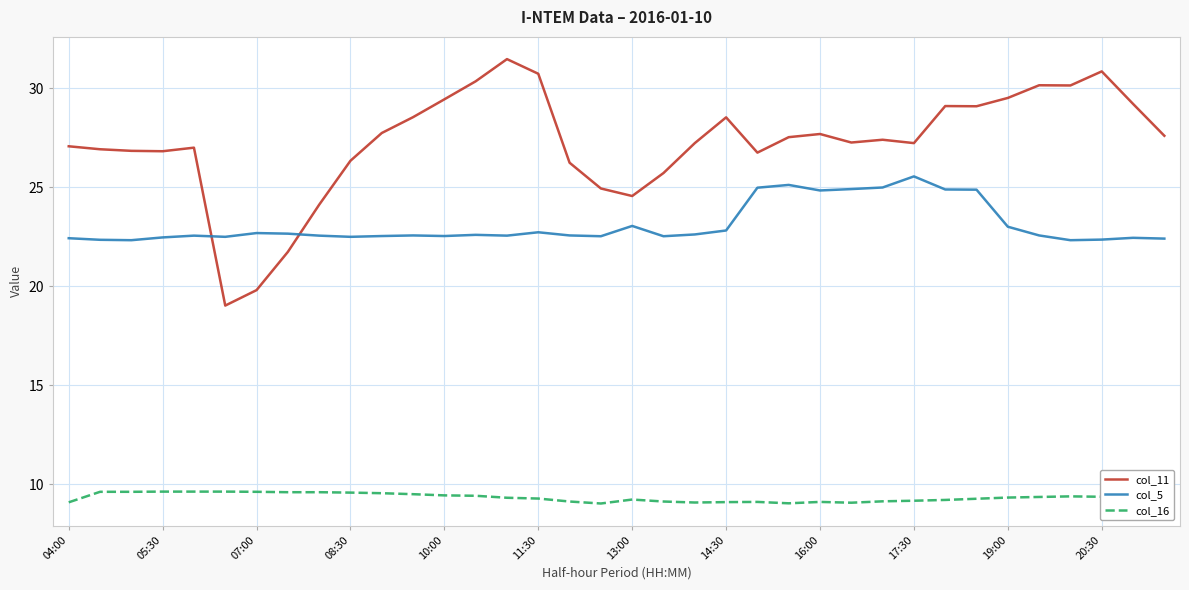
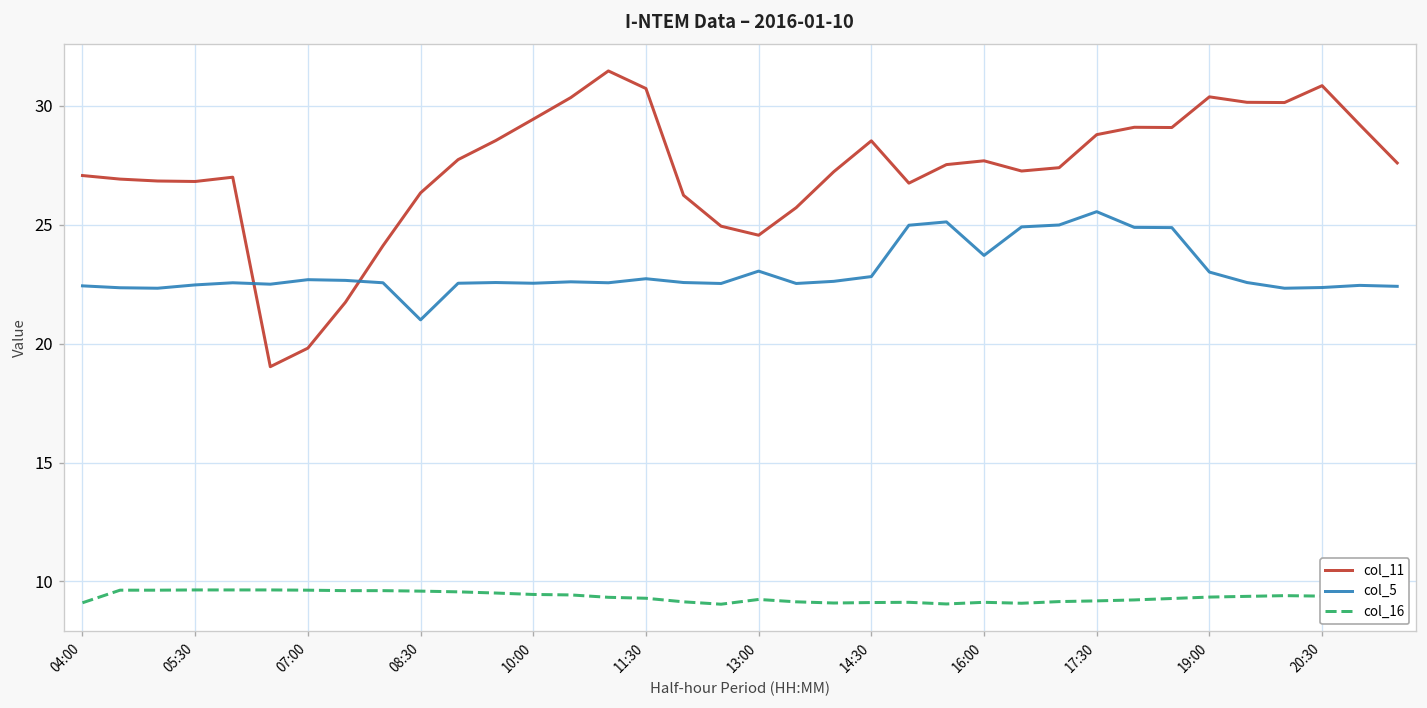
  {
    "col_11": {
      "04:00": 27.1,
      "05:30": 26.8,
      "07:00": 19.8,
      "08:30": 26.3,
      "10:00": 29.4,
      "11:30": 30.7,
      "13:00": 24.6,
      "14:30": 28.5,
      "16:00": 27.7,
-     "17:30": 27.2,
-     "19:00": 29.5,
+     "17:30": 28.8,
+     "19:00": 30.4,
      "20:30": 30.9
    },
    "col_5": {
      "04:00": 22.4,
      "05:30": 22.5,
      "07:00": 22.7,
-     "08:30": 22.5,
+     "08:30": 21.0,
      "10:00": 22.5,
      "11:30": 22.7,
      "13:00": 23.1,
      "14:30": 22.8,
-     "16:00": 24.8,
+     "16:00": 23.7,
      "17:30": 25.6,
      "19:00": 23.0,
      "20:30": 22.4
    },
    "col_16": {
      "04:00": 9.1,
      "05:30": 9.6,
      "07:00": 9.6,
      "08:30": 9.6,
      "10:00": 9.5,
      "11:30": 9.3,
      "13:00": 9.2,
      "14:30": 9.1,
      "16:00": 9.1,
      "17:30": 9.2,
      "19:00": 9.3
    }
  }
